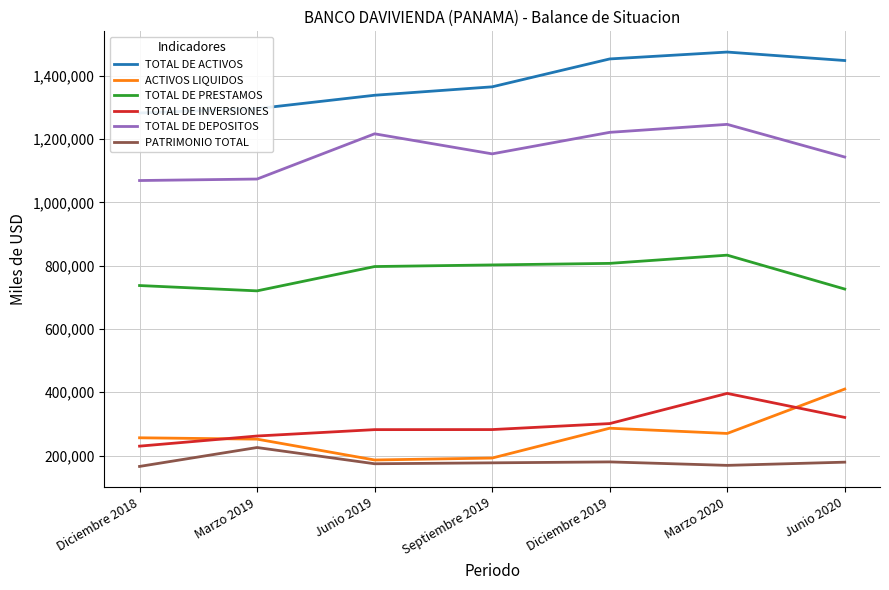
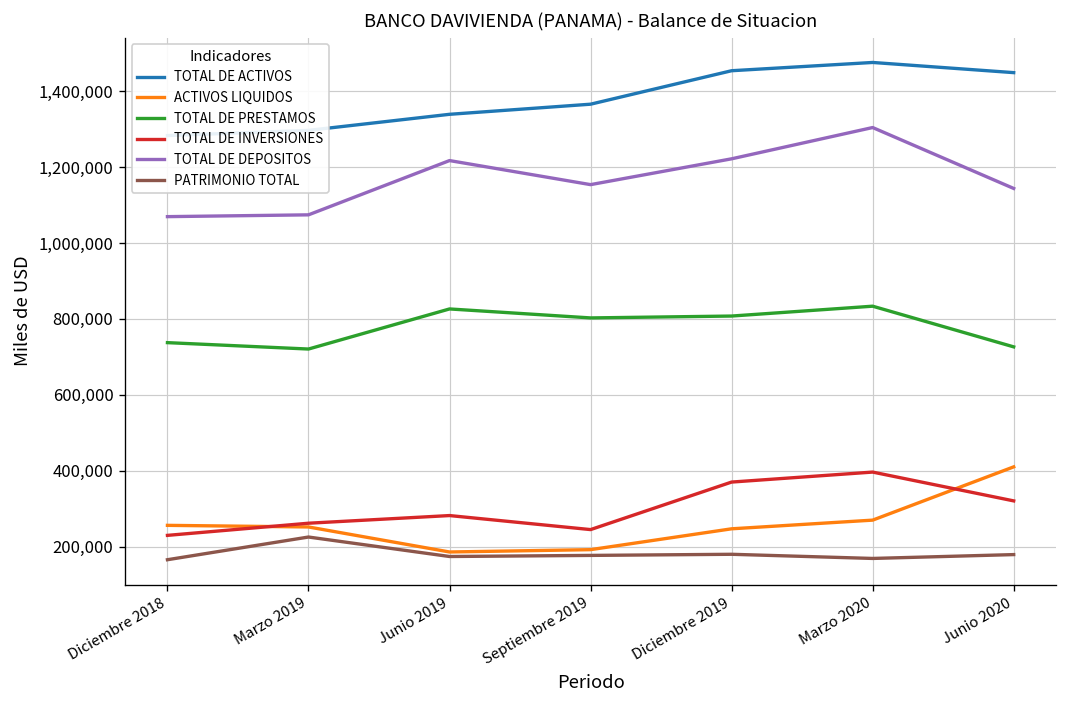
  {
    "TOTAL DE ACTIVOS": {
      "Junio 2019": "1,340,000",
      "Septiembre 2019": "1,370,000",
      "Diciembre 2019": "1,450,000",
      "Marzo 2020": "1,480,000",
      "Junio 2020": "1,450,000"
    },
    "ACTIVOS LIQUIDOS": {
      "Diciembre 2018": "260,000",
      "Marzo 2019": "250,000",
      "Junio 2019": "190,000",
      "Septiembre 2019": "190,000",
-     "Diciembre 2019": "290,000",
+     "Diciembre 2019": "250,000",
      "Marzo 2020": "270,000",
      "Junio 2020": "410,000"
    },
    "TOTAL DE PRESTAMOS": {
      "Diciembre 2018": "740,000",
      "Marzo 2019": "720,000",
-     "Junio 2019": "800,000",
+     "Junio 2019": "830,000",
      "Septiembre 2019": "800,000",
      "Diciembre 2019": "810,000",
      "Marzo 2020": "830,000",
      "Junio 2020": "730,000"
    },
    "TOTAL DE INVERSIONES": {
      "Diciembre 2018": "230,000",
      "Marzo 2019": "260,000",
      "Junio 2019": "280,000",
-     "Septiembre 2019": "280,000",
-     "Diciembre 2019": "300,000",
+     "Septiembre 2019": "240,000",
+     "Diciembre 2019": "370,000",
      "Marzo 2020": "400,000",
      "Junio 2020": "320,000"
    },
    "TOTAL DE DEPOSITOS": {
      "Diciembre 2018": "1,070,000",
      "Marzo 2019": "1,070,000",
      "Junio 2019": "1,220,000",
      "Septiembre 2019": "1,150,000",
      "Diciembre 2019": "1,220,000",
-     "Marzo 2020": "1,250,000",
+     "Marzo 2020": "1,300,000",
      "Junio 2020": "1,140,000"
    },
    "PATRIMONIO TOTAL": {
      "Diciembre 2018": "170,000",
      "Marzo 2019": "230,000",
      "Junio 2019": "170,000",
      "Septiembre 2019": "180,000",
      "Diciembre 2019": "180,000",
      "Marzo 2020": "170,000",
      "Junio 2020": "180,000"
    }
  }
